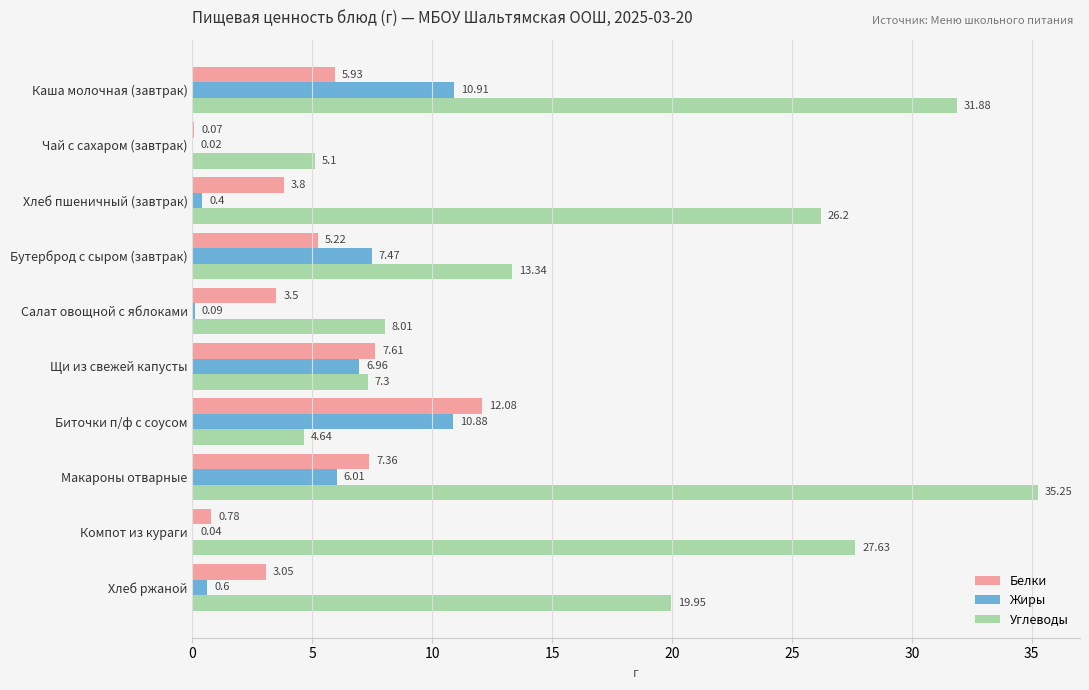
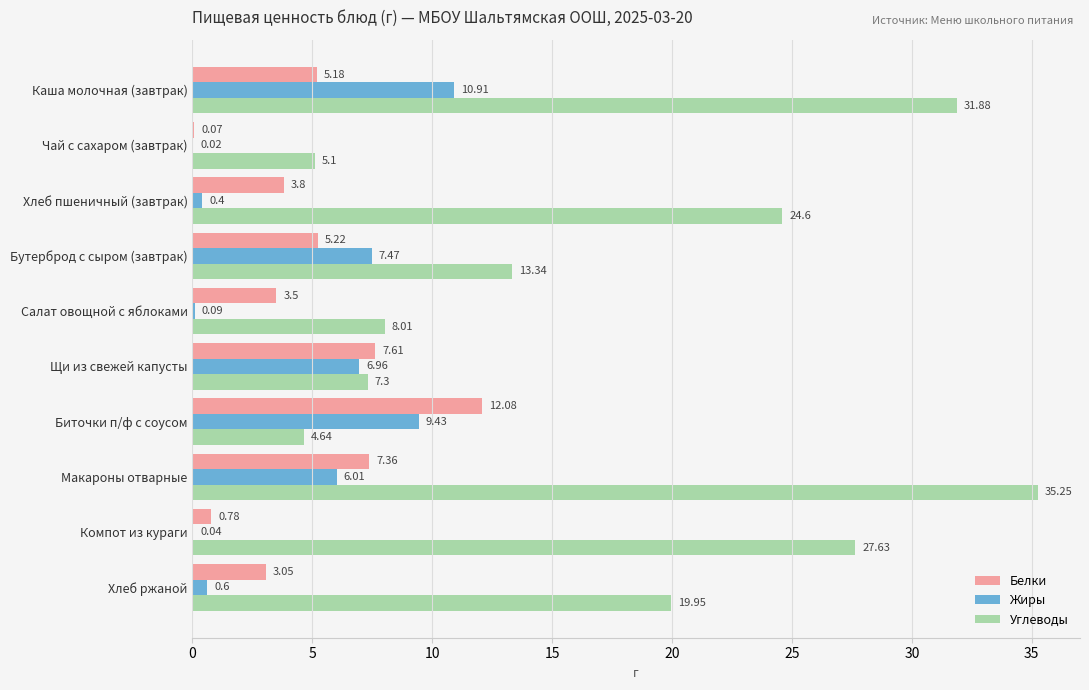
  {
    "Белки": {
-     "Каша молочная (завтрак)": 5.93,
+     "Каша молочная (завтрак)": 5.18,
      "Чай с сахаром (завтрак)": 0.07,
      "Хлеб пшеничный (завтрак)": 3.8,
      "Бутерброд с сыром (завтрак)": 5.22,
      "Салат овощной с яблоками": 3.5,
      "Щи из свежей капусты": 7.61,
      "Биточки п/ф с соусом": 12.08,
      "Макароны отварные": 7.36,
      "Компот из кураги": 0.78,
      "Хлеб ржаной": 3.05
    },
    "Жиры": {
      "Каша молочная (завтрак)": 10.91,
      "Чай с сахаром (завтрак)": 0.02,
      "Хлеб пшеничный (завтрак)": 0.4,
      "Бутерброд с сыром (завтрак)": 7.47,
      "Салат овощной с яблоками": 0.09,
      "Щи из свежей капусты": 6.96,
-     "Биточки п/ф с соусом": 10.88,
+     "Биточки п/ф с соусом": 9.43,
      "Макароны отварные": 6.01,
      "Компот из кураги": 0.04,
      "Хлеб ржаной": 0.6
    },
    "Углеводы": {
      "Каша молочная (завтрак)": 31.88,
      "Чай с сахаром (завтрак)": 5.1,
-     "Хлеб пшеничный (завтрак)": 26.2,
+     "Хлеб пшеничный (завтрак)": 24.6,
      "Бутерброд с сыром (завтрак)": 13.34,
      "Салат овощной с яблоками": 8.01,
      "Щи из свежей капусты": 7.3,
      "Биточки п/ф с соусом": 4.64,
      "Макароны отварные": 35.25,
      "Компот из кураги": 27.63,
      "Хлеб ржаной": 19.95
    }
  }
